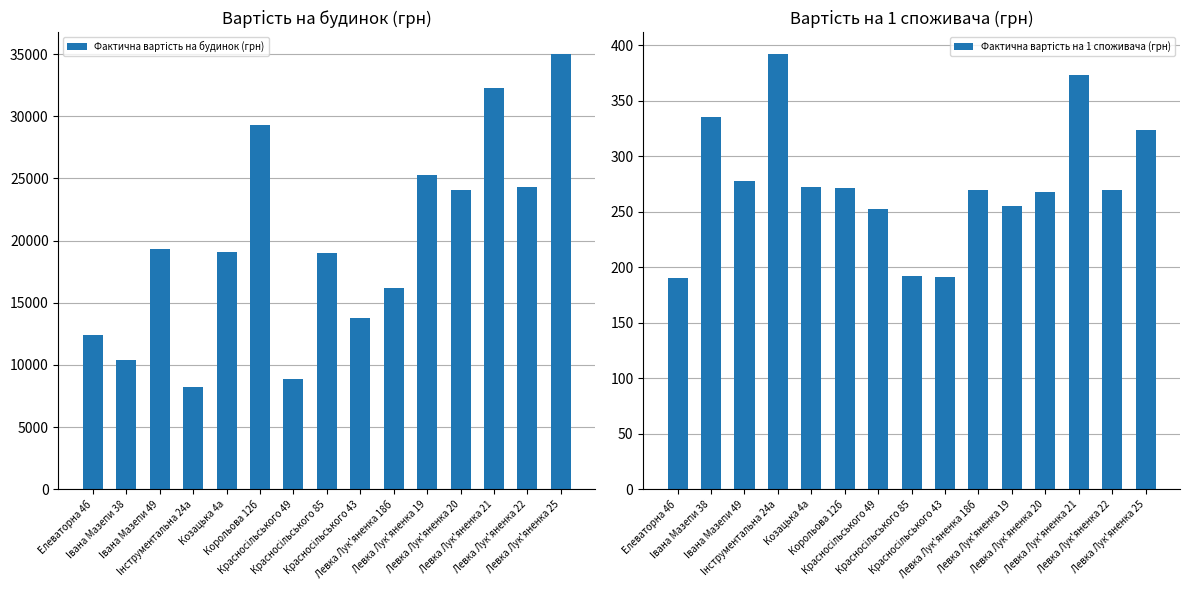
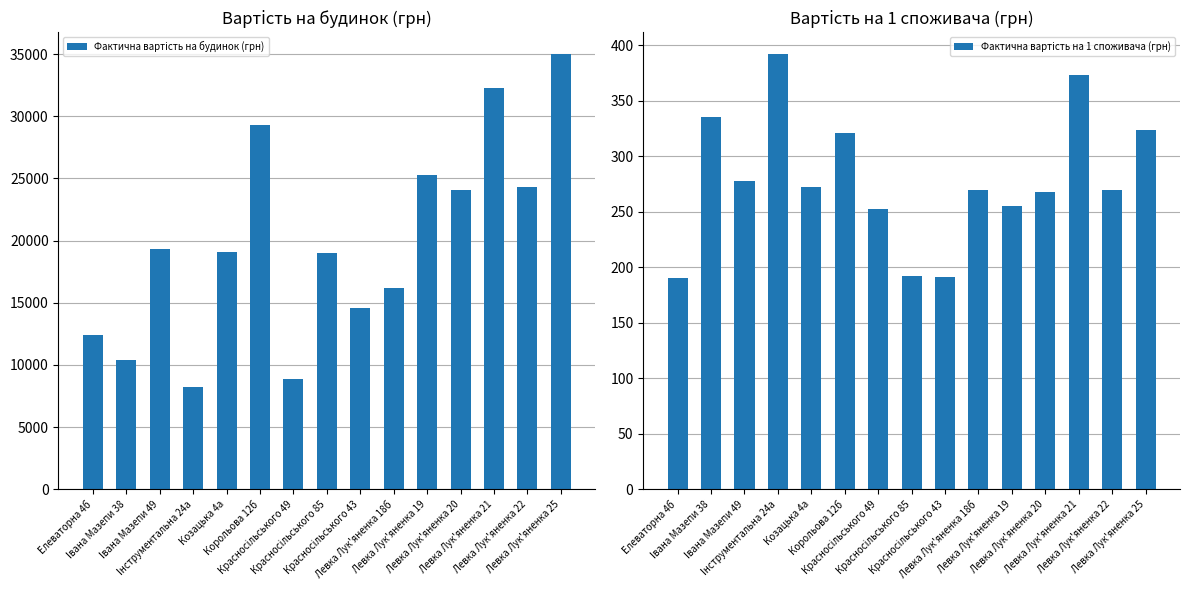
  {
    "Вартість на будинок (грн)": {
      "Елеваторна 4б": 12400,
      "Івана Мазепи 38": 10400,
      "Івана Мазепи 49": 19300,
      "Інструментальна 24а": 8200,
      "Козацька 4а": 19100,
      "Корольова 12б": 29300,
      "Красносільського 49": 8800,
      "Красносільського 85": 19000,
-     "Красносільського 43": 13700,
+     "Красносільського 43": 14500,
      "Левка Лук'яненка 18б": 16200,
      "Левка Лук'яненка 19": 25300,
      "Левка Лук'яненка 20": 24100,
      "Левка Лук'яненка 21": 32300,
      "Левка Лук'яненка 22": 24300,
      "Левка Лук'яненка 25": 35000
    },
    "Вартість на 1 споживача (грн)": {
      "Елеваторна 4б": 190,
      "Івана Мазепи 38": 335,
      "Івана Мазепи 49": 278,
      "Інструментальна 24а": 392,
      "Козацька 4а": 272,
-     "Корольова 12б": 271,
+     "Корольова 12б": 321,
      "Красносільського 49": 252,
      "Красносільського 85": 192,
      "Красносільського 43": 191,
      "Левка Лук'яненка 18б": 269,
      "Левка Лук'яненка 19": 256,
      "Левка Лук'яненка 20": 268,
      "Левка Лук'яненка 21": 373,
      "Левка Лук'яненка 22": 270,
      "Левка Лук'яненка 25": 324
    }
  }
